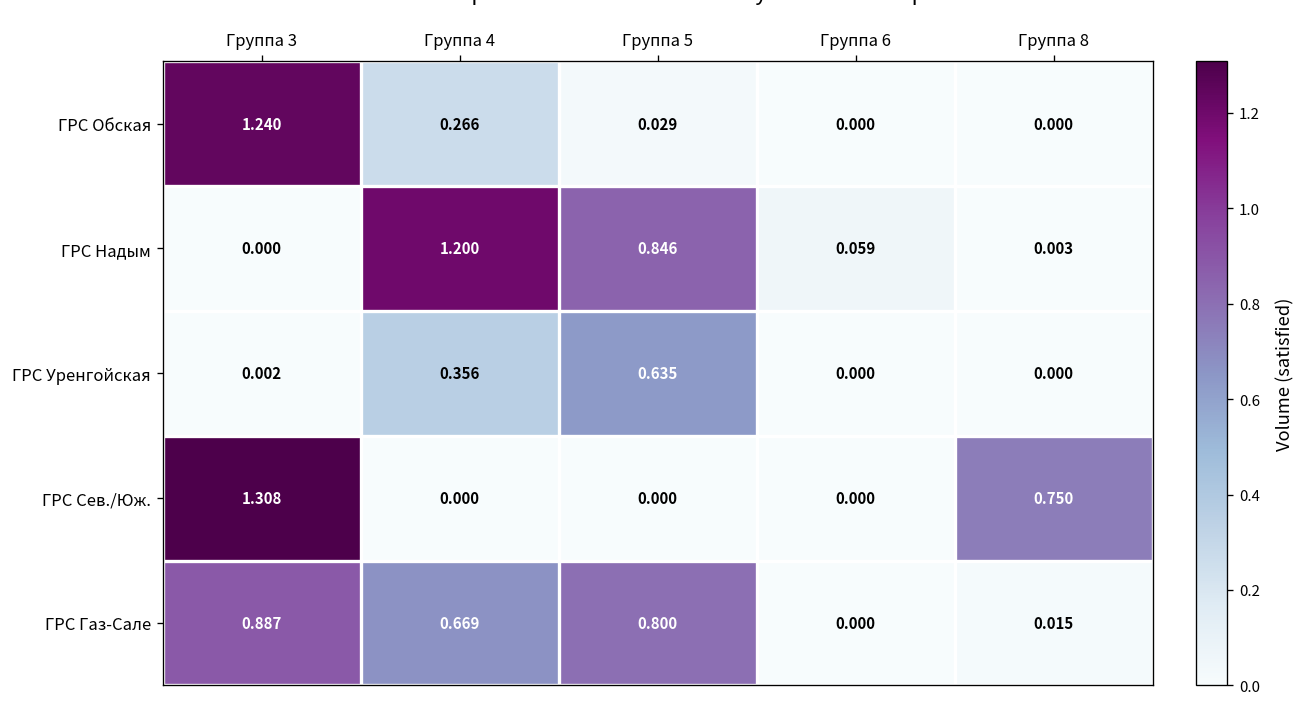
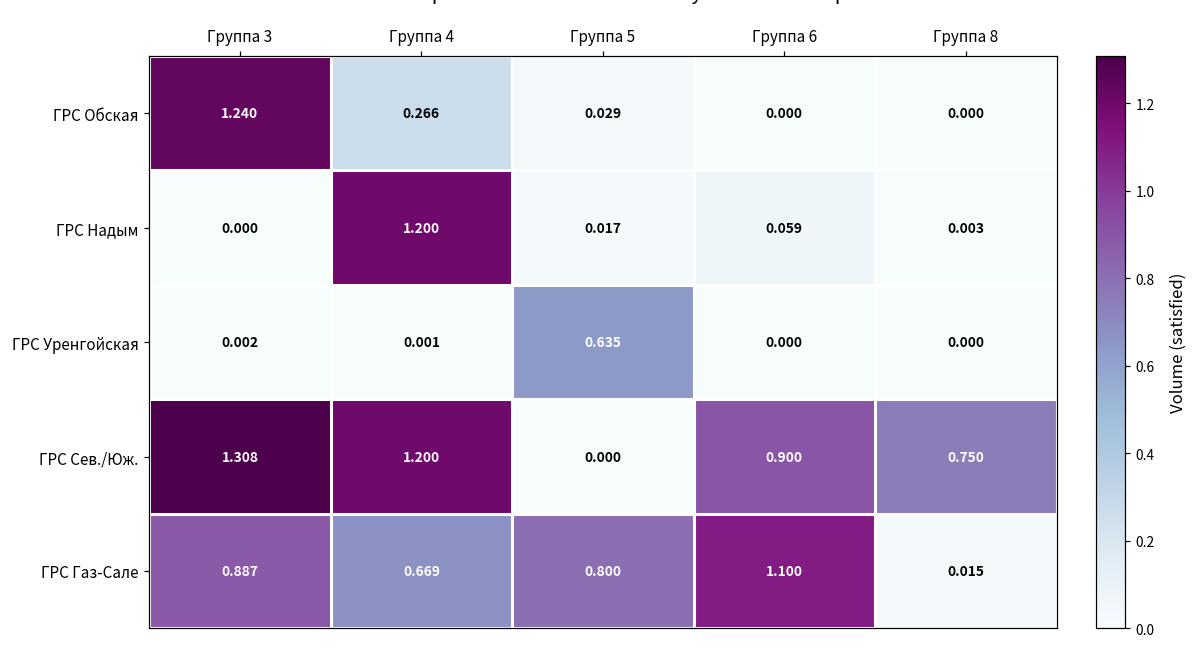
  {
    "ГРС Обская": {
      "Группа 3": 1.240,
      "Группа 4": 0.266,
      "Группа 5": 0.029,
      "Группа 6": 0.000,
      "Группа 8": 0.000
    },
    "ГРС Надым": {
      "Группа 3": 0.000,
      "Группа 4": 1.200,
-     "Группа 5": 0.846,
+     "Группа 5": 0.017,
      "Группа 6": 0.059,
      "Группа 8": 0.003
    },
    "ГРС Уренгойская": {
      "Группа 3": 0.002,
-     "Группа 4": 0.356,
+     "Группа 4": 0.001,
      "Группа 5": 0.635,
      "Группа 6": 0.000,
      "Группа 8": 0.000
    },
    "ГРС Сев./Юж.": {
      "Группа 3": 1.308,
-     "Группа 4": 0.000,
+     "Группа 4": 1.200,
      "Группа 5": 0.000,
-     "Группа 6": 0.000,
+     "Группа 6": 0.900,
      "Группа 8": 0.750
    },
    "ГРС Газ-Сале": {
      "Группа 3": 0.887,
      "Группа 4": 0.669,
      "Группа 5": 0.800,
-     "Группа 6": 0.000,
+     "Группа 6": 1.100,
      "Группа 8": 0.015
    }
  }
